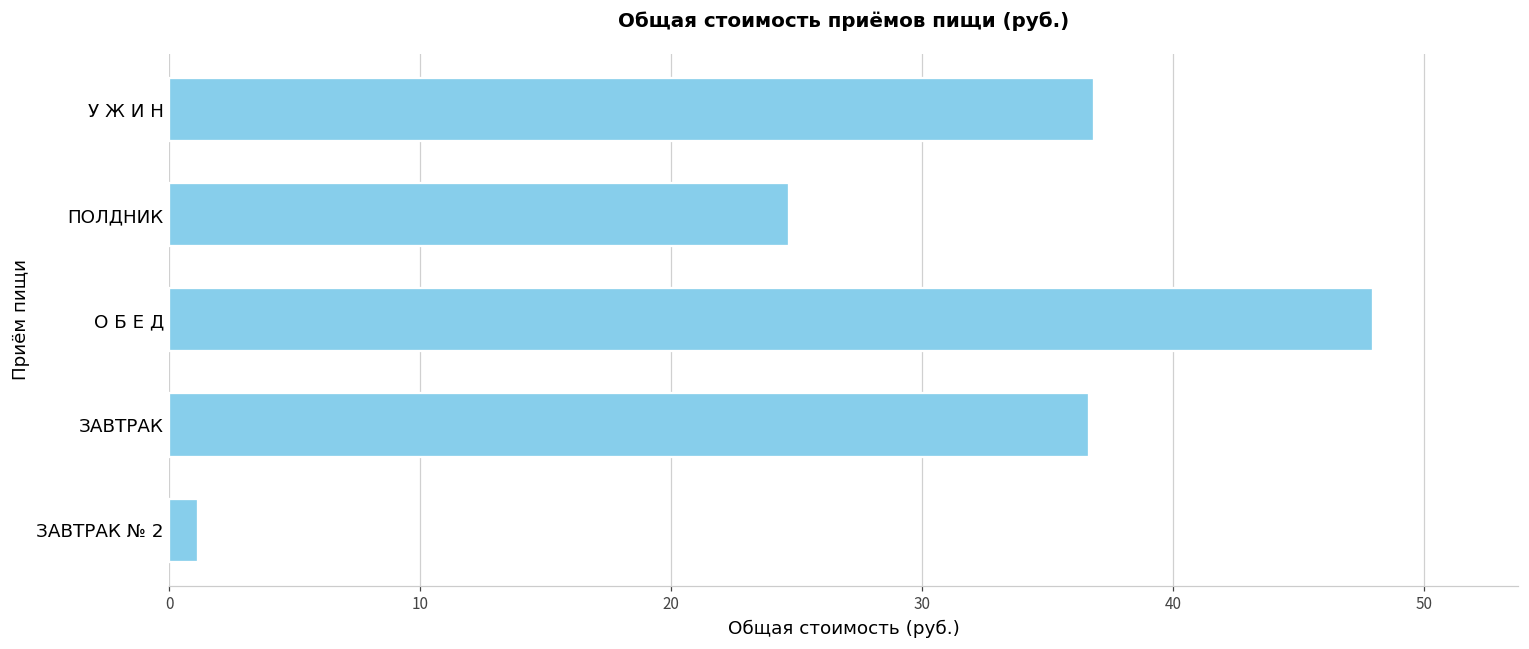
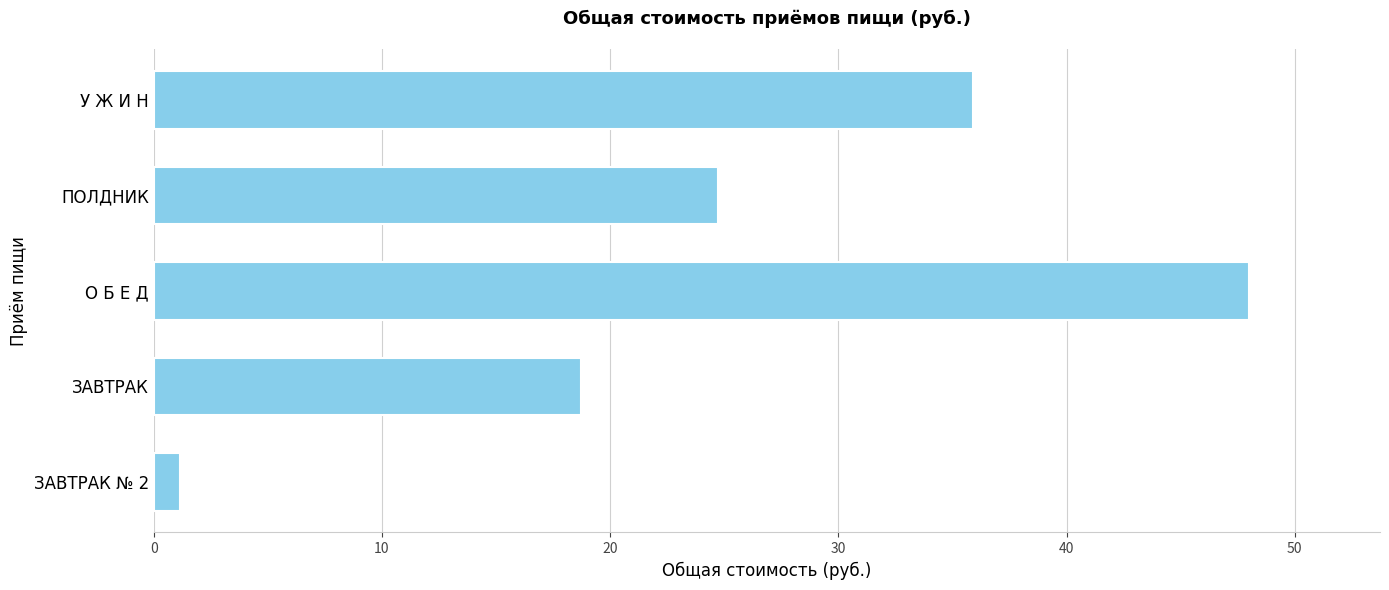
  {
-   "У Ж И Н": 36.9,
+   "У Ж И Н": 35.9,
    "ПОЛДНИК": 24.7,
    "О Б Е Д": 48.0,
-   "ЗАВТРАК": 36.6,
+   "ЗАВТРАК": 18.7,
    "ЗАВТРАК № 2": 1.1
  }
